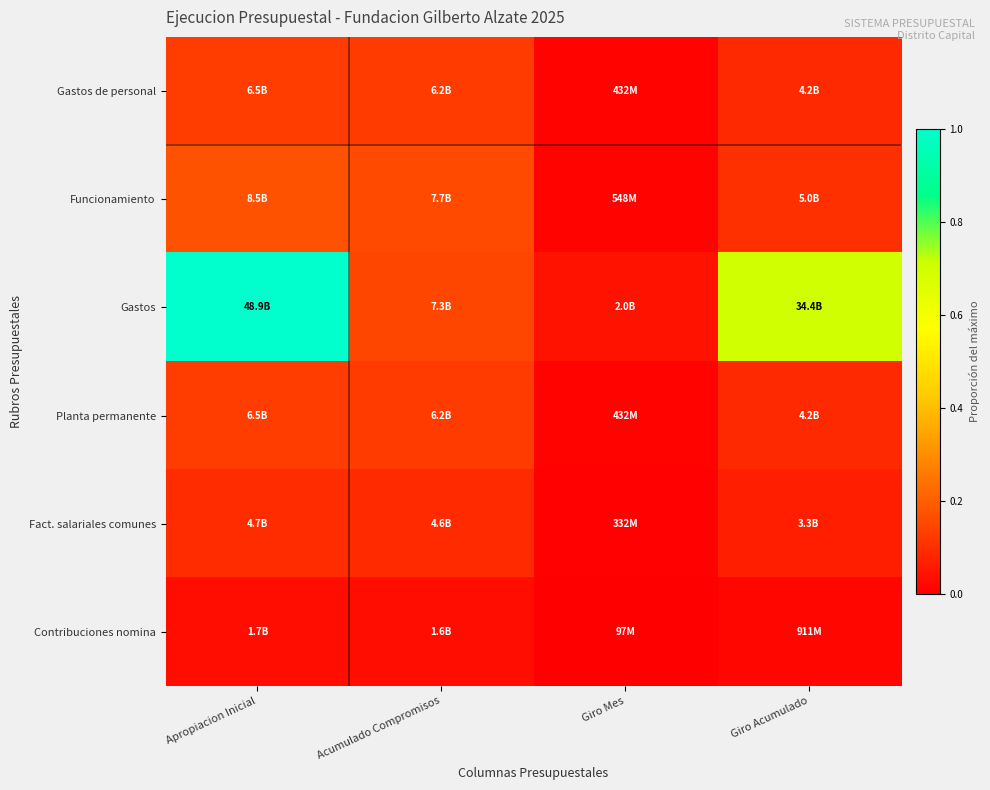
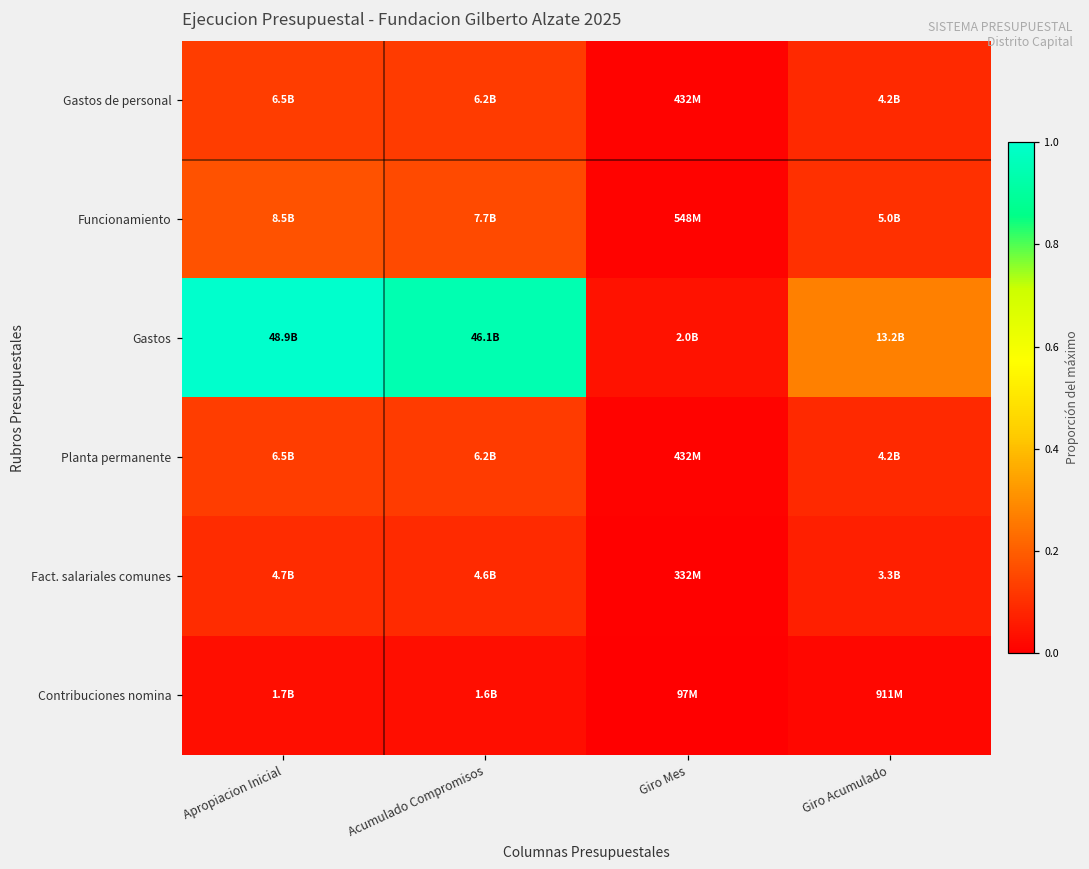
  {
    "Gastos de personal": {
      "Apropiacion Inicial": "6.5B",
      "Acumulado Compromisos": "6.2B",
      "Giro Mes": "432M",
      "Giro Acumulado": "4.2B"
    },
    "Funcionamiento": {
      "Apropiacion Inicial": "8.5B",
      "Acumulado Compromisos": "7.7B",
      "Giro Mes": "548M",
      "Giro Acumulado": "5.0B"
    },
    "Gastos": {
      "Apropiacion Inicial": "48.9B",
-     "Acumulado Compromisos": "7.3B",
+     "Acumulado Compromisos": "46.1B",
      "Giro Mes": "2.0B",
-     "Giro Acumulado": "34.4B"
+     "Giro Acumulado": "13.2B"
    },
    "Planta permanente": {
      "Apropiacion Inicial": "6.5B",
      "Acumulado Compromisos": "6.2B",
      "Giro Mes": "432M",
      "Giro Acumulado": "4.2B"
    },
    "Fact. salariales comunes": {
      "Apropiacion Inicial": "4.7B",
      "Acumulado Compromisos": "4.6B",
      "Giro Mes": "332M",
      "Giro Acumulado": "3.3B"
    },
    "Contribuciones nomina": {
      "Apropiacion Inicial": "1.7B",
      "Acumulado Compromisos": "1.6B",
      "Giro Mes": "97M",
      "Giro Acumulado": "911M"
    }
  }
